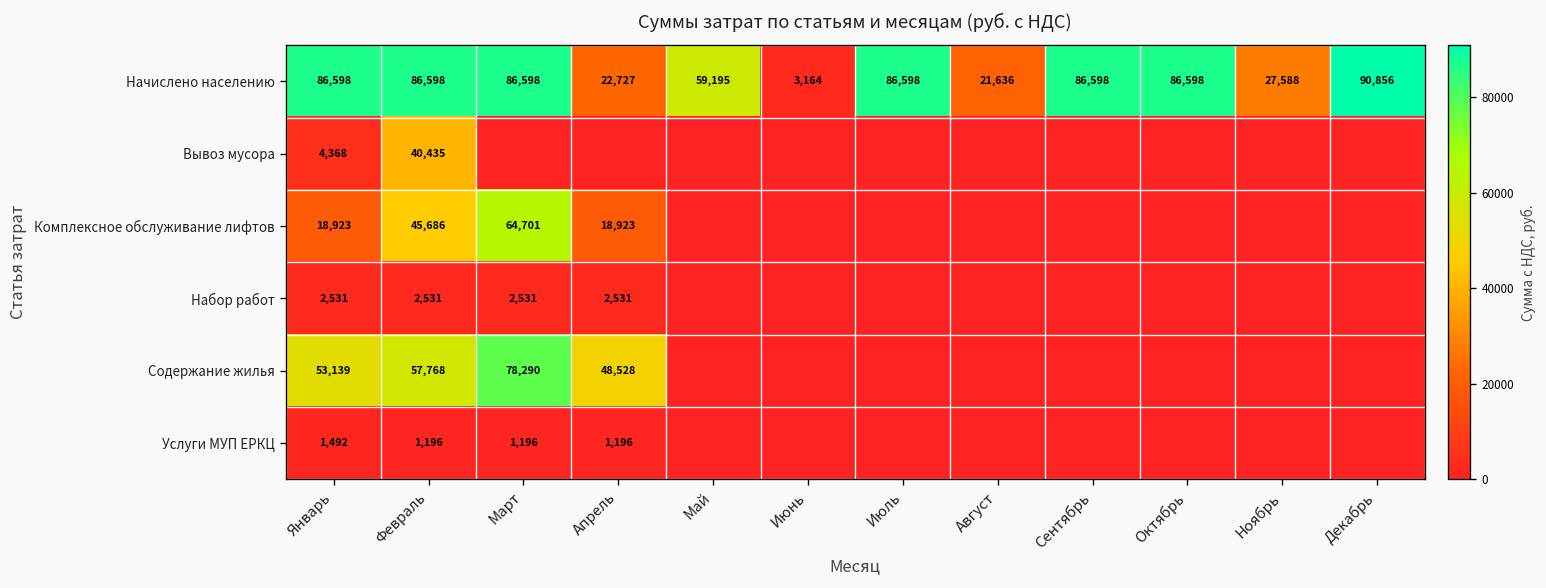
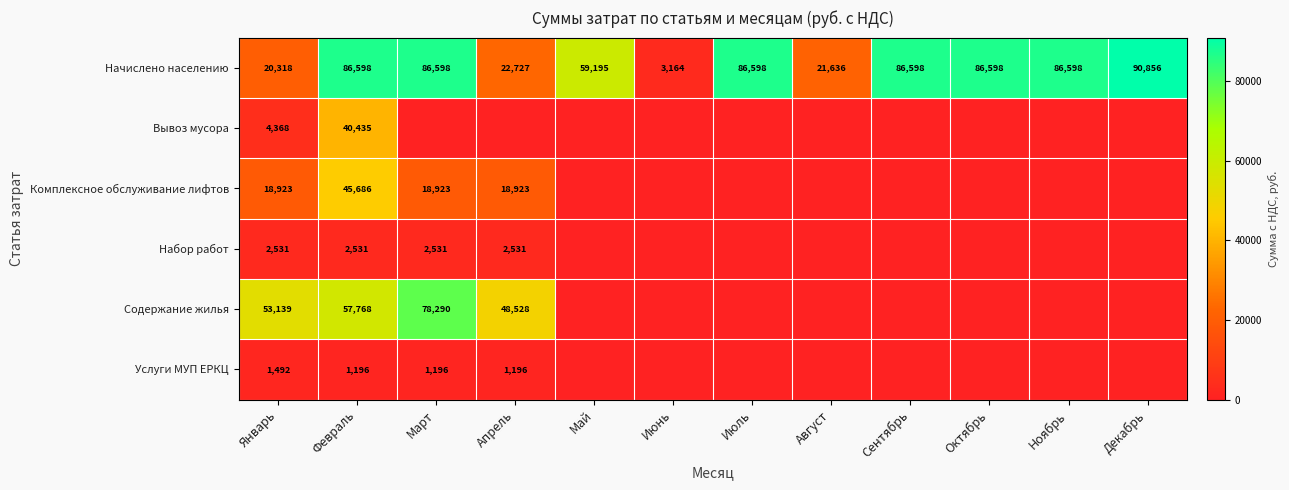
  {
    "Начислено населению": {
-     "Январь": "86,598",
+     "Январь": "20,318",
      "Февраль": "86,598",
      "Март": "86,598",
      "Апрель": "22,727",
      "Май": "59,195",
      "Июнь": "3,164",
      "Июль": "86,598",
      "Август": "21,636",
      "Сентябрь": "86,598",
      "Октябрь": "86,598",
-     "Ноябрь": "27,588",
+     "Ноябрь": "86,598",
      "Декабрь": "90,856"
    },
    "Вывоз мусора": {
      "Январь": "4,368",
      "Февраль": "40,435"
    },
    "Комплексное обслуживание лифтов": {
      "Январь": "18,923",
      "Февраль": "45,686",
-     "Март": "64,701",
+     "Март": "18,923",
      "Апрель": "18,923"
    },
    "Набор работ": {
      "Январь": "2,531",
      "Февраль": "2,531",
      "Март": "2,531",
      "Апрель": "2,531"
    },
    "Содержание жилья": {
      "Январь": "53,139",
      "Февраль": "57,768",
      "Март": "78,290",
      "Апрель": "48,528"
    },
    "Услуги МУП ЕРКЦ": {
      "Январь": "1,492",
      "Февраль": "1,196",
      "Март": "1,196",
      "Апрель": "1,196"
    }
  }
